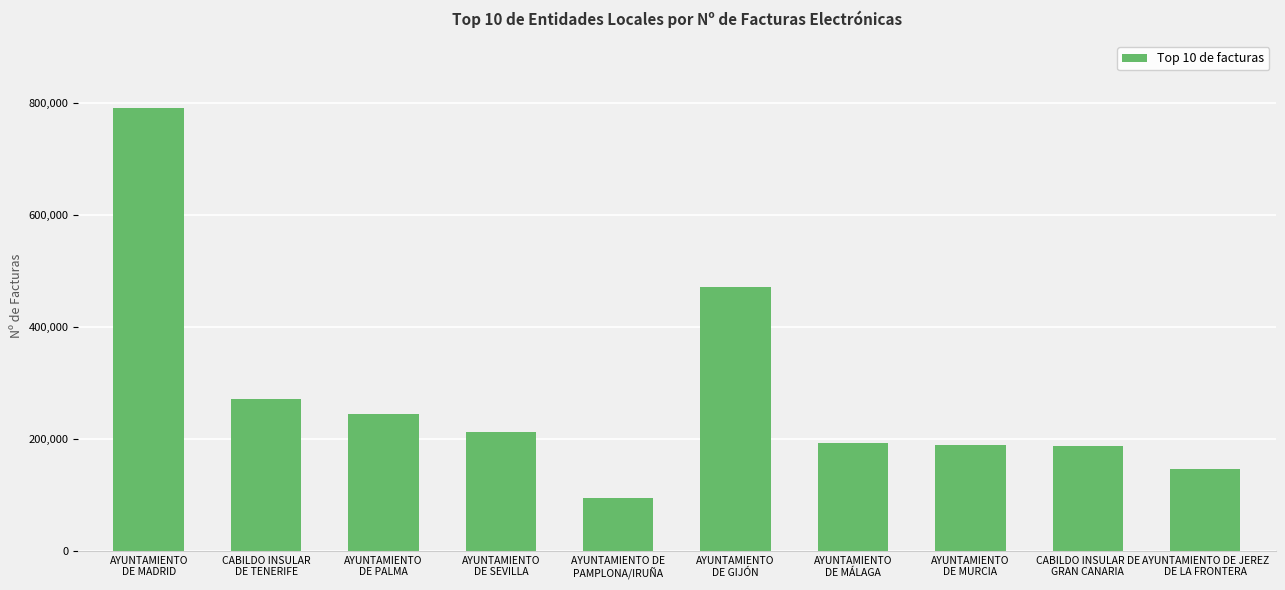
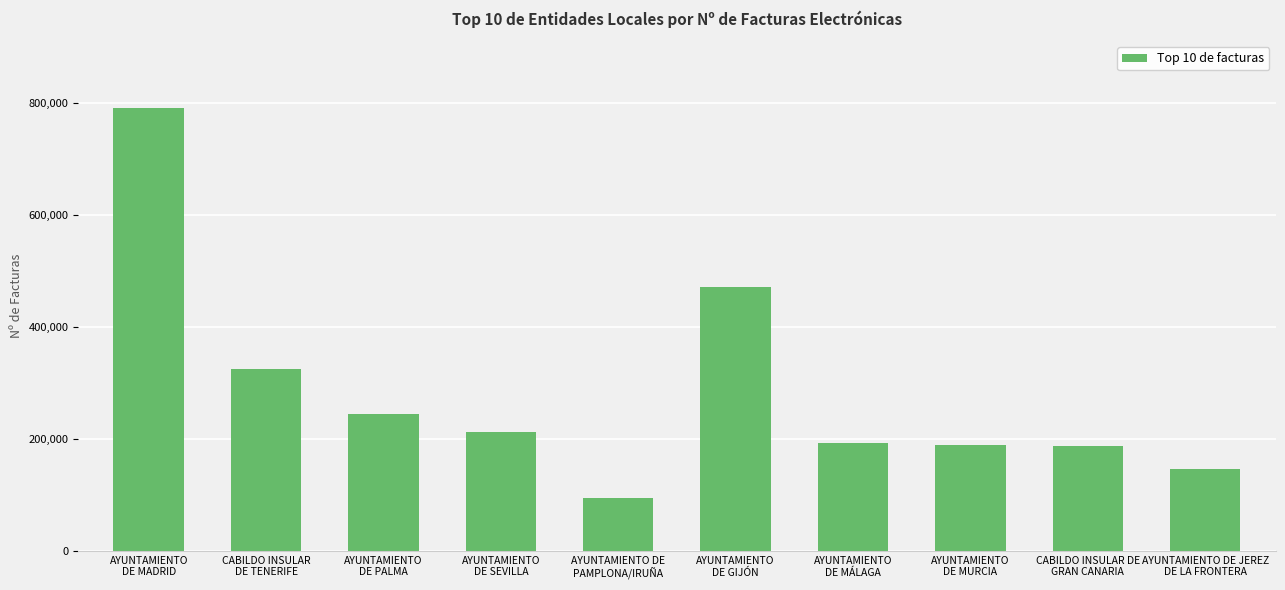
  {
    "AYUNTAMIENTO DE MADRID": "790,000",
-   "CABILDO INSULAR DE TENERIFE": "270,000",
+   "CABILDO INSULAR DE TENERIFE": "330,000",
    "AYUNTAMIENTO DE PALMA": "240,000",
    "AYUNTAMIENTO DE SEVILLA": "210,000",
    "AYUNTAMIENTO DE PAMPLONA/IRUÑA": "100,000",
    "AYUNTAMIENTO DE GIJÓN": "470,000",
    "AYUNTAMIENTO DE MÁLAGA": "190,000",
    "AYUNTAMIENTO DE MURCIA": "190,000",
    "CABILDO INSULAR DE GRAN CANARIA": "190,000",
    "AYUNTAMIENTO DE JEREZ DE LA FRONTERA": "150,000"
  }
